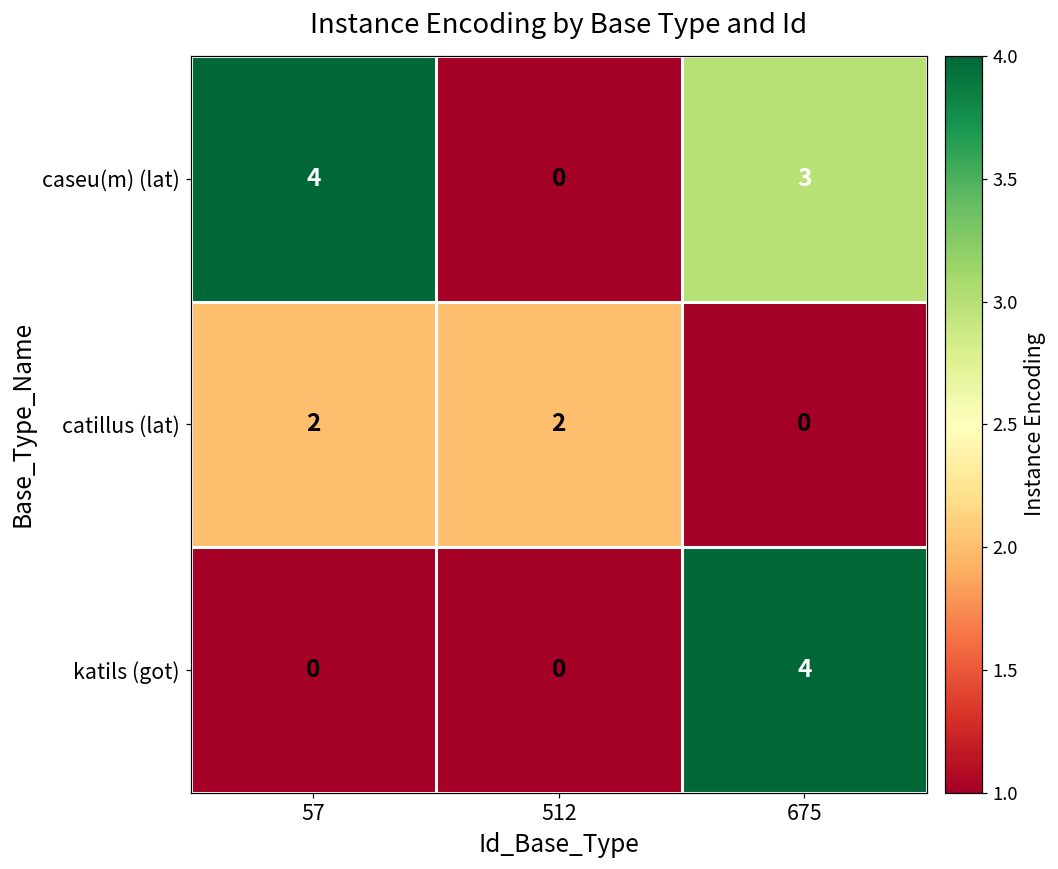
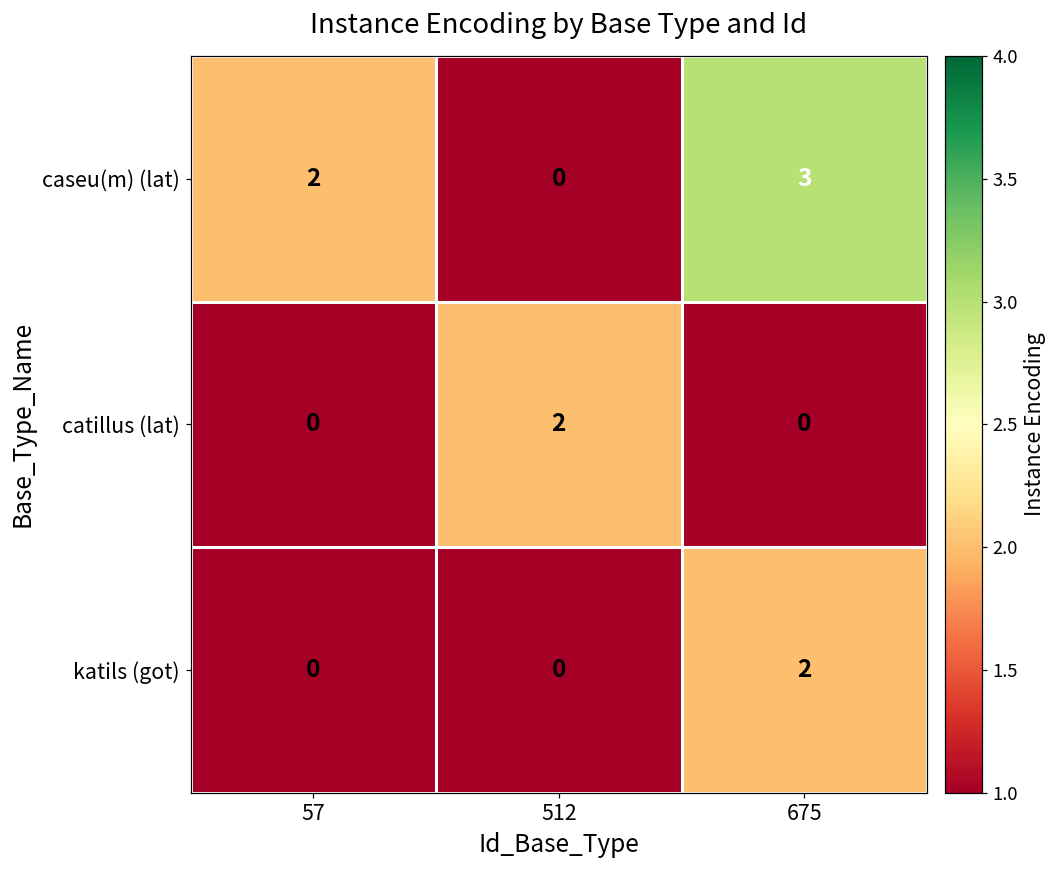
  {
    "caseu(m) (lat)": {
-     "57": 4,
+     "57": 2,
      "512": 0,
      "675": 3
    },
    "catillus (lat)": {
-     "57": 2,
+     "57": 0,
      "512": 2,
      "675": 0
    },
    "katils (got)": {
      "57": 0,
      "512": 0,
-     "675": 4
+     "675": 2
    }
  }
